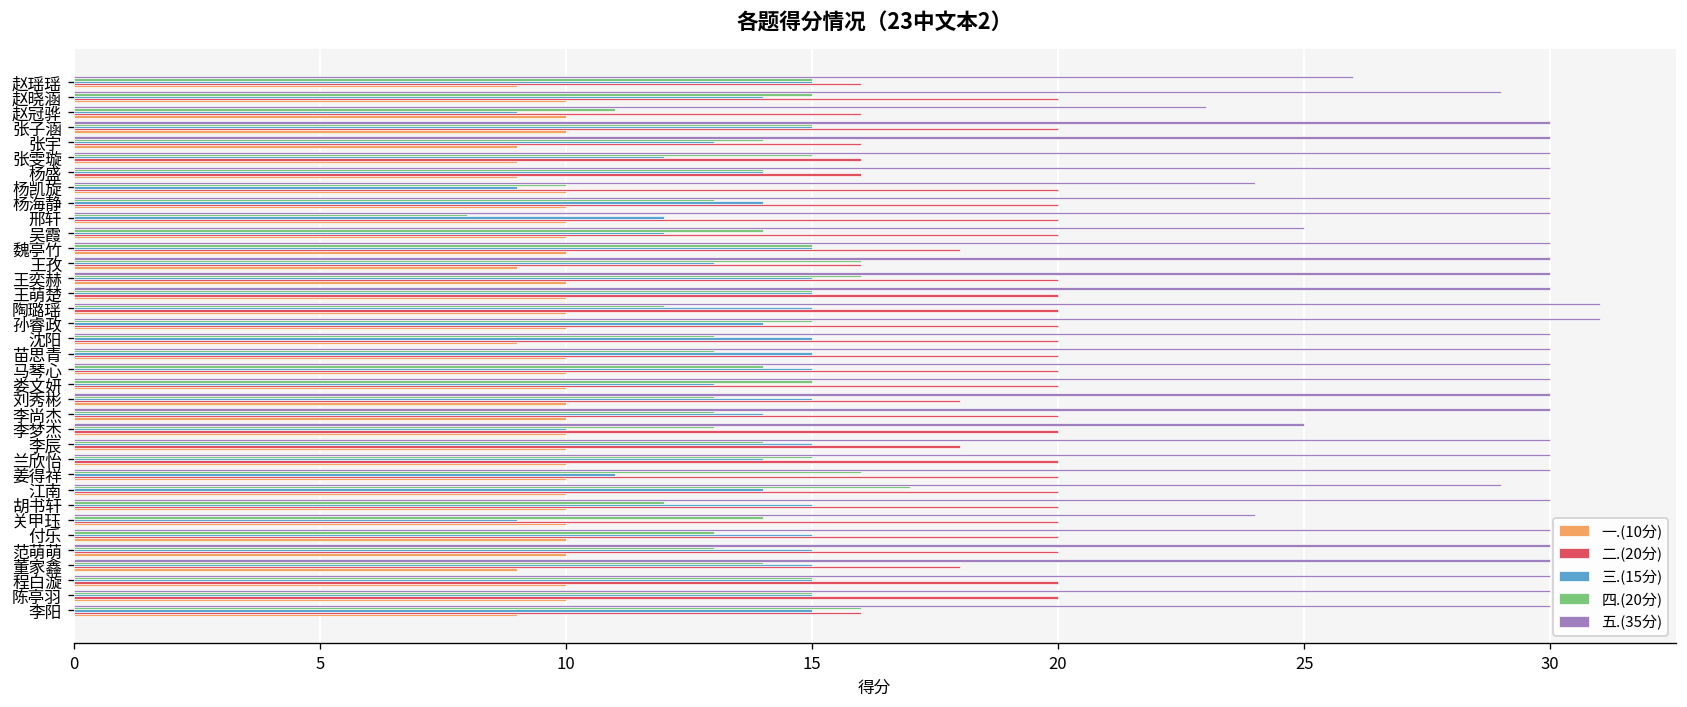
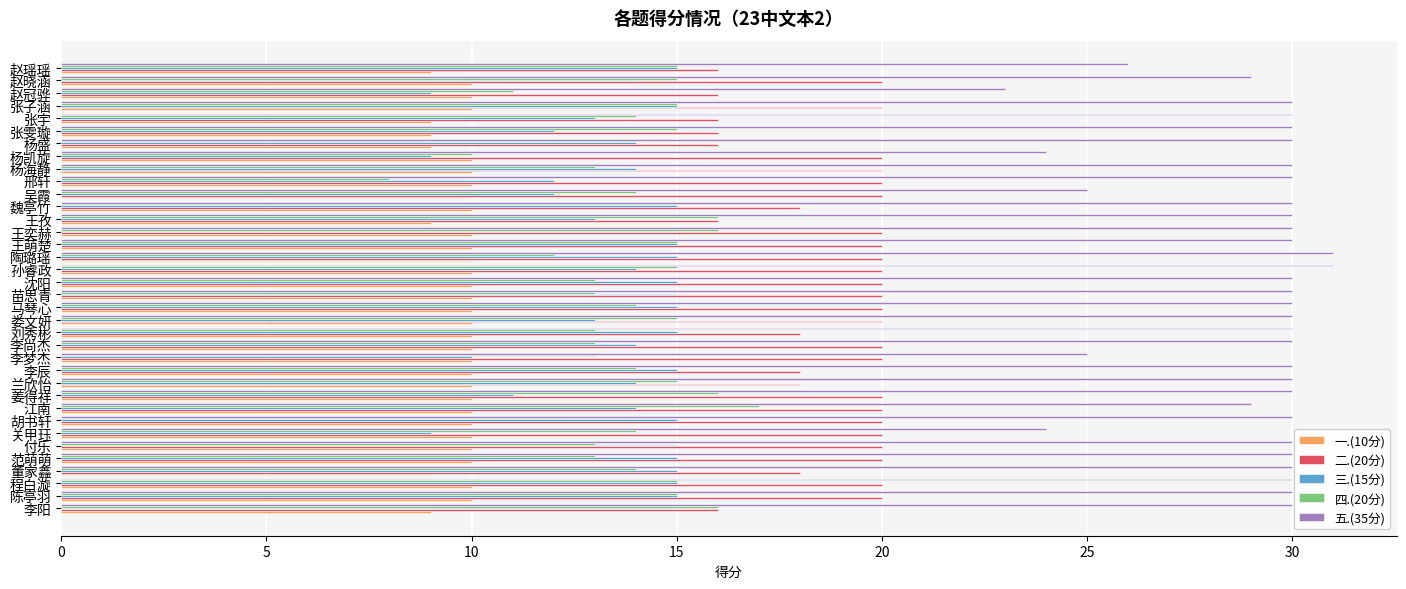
  {
    "一.(10分)": {
      "赵瑶瑶": 9,
      "赵晓涵": 10,
      "赵冠骅": 10,
      "张子涵": 10,
      "张宇": 9,
      "张雯璇": 9,
      "杨盛": 9,
      "杨凯旋": 10,
      "杨海静": 10,
      "邢轩": 10,
      "吴霞": 10,
      "魏亭竹": 10,
      "王孜": 9,
      "王奕赫": 10,
      "王萌楚": 10,
      "陶璐瑶": 10,
      "孙睿政": 10,
-     "沈阳": 9,
+     "沈阳": 10,
      "苗思青": 10,
      "马琴心": 10,
      "娄文妍": 10,
      "刘秀彬": 10,
      "李尚杰": 10,
      "李梦杰": 10,
      "李辰": 10,
      "兰欣怡": 10,
      "姜得祥": 10,
      "江南": 10,
      "胡书轩": 10,
      "关甲珏": 10,
      "付乐": 10,
      "范萌萌": 10,
      "董家鑫": 9,
      "程白漩": 10,
      "陈亭羽": 10,
      "李阳": 9
    },
    "二.(20分)": {
      "赵瑶瑶": 16,
      "赵晓涵": 20,
      "赵冠骅": 16,
      "张子涵": 20,
      "张宇": 16,
      "张雯璇": 16,
      "杨盛": 16,
      "杨凯旋": 20,
      "杨海静": 20,
      "邢轩": 20,
      "吴霞": 20,
      "魏亭竹": 18,
      "王孜": 16,
      "王奕赫": 20,
      "王萌楚": 20,
      "陶璐瑶": 20,
      "孙睿政": 20,
      "沈阳": 20,
      "苗思青": 20,
      "马琴心": 20,
      "娄文妍": 20,
      "刘秀彬": 18,
      "李尚杰": 20,
      "李梦杰": 20,
      "李辰": 18,
-     "兰欣怡": 20,
+     "兰欣怡": 18,
      "姜得祥": 20,
      "江南": 20,
      "胡书轩": 20,
      "关甲珏": 20,
      "付乐": 20,
      "范萌萌": 20,
      "董家鑫": 18,
      "程白漩": 20,
      "陈亭羽": 20,
      "李阳": 16
    },
    "三.(15分)": {
      "赵瑶瑶": 15,
      "赵晓涵": 14,
      "赵冠骅": 9,
      "张子涵": 15,
      "张宇": 13,
      "张雯璇": 12,
      "杨盛": 14,
      "杨凯旋": 9,
      "杨海静": 14,
      "邢轩": 12,
      "吴霞": 12,
      "魏亭竹": 15,
      "王孜": 13,
      "王奕赫": 15,
      "王萌楚": 15,
      "陶璐瑶": 15,
      "孙睿政": 14,
      "沈阳": 15,
      "苗思青": 15,
      "马琴心": 15,
      "娄文妍": 13,
      "刘秀彬": 15,
      "李尚杰": 14,
      "李梦杰": 10,
      "李辰": 15,
      "兰欣怡": 14,
      "姜得祥": 11,
      "江南": 14,
      "胡书轩": 15,
      "关甲珏": 9,
      "付乐": 15,
      "范萌萌": 15,
      "董家鑫": 15,
      "程白漩": 15,
      "陈亭羽": 15,
      "李阳": 15
    },
    "四.(20分)": {
      "赵瑶瑶": 15,
      "赵晓涵": 15,
      "赵冠骅": 11,
      "张子涵": 15,
      "张宇": 14,
      "张雯璇": 15,
      "杨盛": 14,
      "杨凯旋": 10,
      "杨海静": 13,
      "邢轩": 8,
      "吴霞": 14,
      "魏亭竹": 15,
      "王孜": 16,
      "王奕赫": 16,
      "王萌楚": 15,
      "陶璐瑶": 12,
      "孙睿政": 15,
      "沈阳": 13,
      "苗思青": 13,
      "马琴心": 14,
      "娄文妍": 15,
      "刘秀彬": 13,
      "李尚杰": 13,
      "李梦杰": 13,
      "李辰": 14,
      "兰欣怡": 15,
      "姜得祥": 16,
      "江南": 17,
      "胡书轩": 12,
      "关甲珏": 14,
      "付乐": 13,
      "范萌萌": 13,
      "董家鑫": 14,
      "程白漩": 15,
      "陈亭羽": 15,
      "李阳": 16
    },
    "五.(35分)": {
      "赵瑶瑶": 26,
      "赵晓涵": 29,
      "赵冠骅": 23,
      "张子涵": 30,
      "张宇": 30,
      "张雯璇": 30,
      "杨盛": 30,
      "杨凯旋": 24,
      "杨海静": 30,
      "邢轩": 30,
      "吴霞": 25,
      "魏亭竹": 30,
      "王孜": 30,
      "王奕赫": 30,
      "王萌楚": 30,
      "陶璐瑶": 31,
      "孙睿政": 31,
      "沈阳": 30,
      "苗思青": 30,
      "马琴心": 30,
      "娄文妍": 30,
      "刘秀彬": 30,
      "李尚杰": 30,
      "李梦杰": 25,
      "李辰": 30,
      "兰欣怡": 30,
      "姜得祥": 30,
      "江南": 29,
      "胡书轩": 30,
      "关甲珏": 24,
      "付乐": 30,
      "范萌萌": 30,
      "董家鑫": 30,
      "程白漩": 30,
      "陈亭羽": 30,
      "李阳": 30
    }
  }
